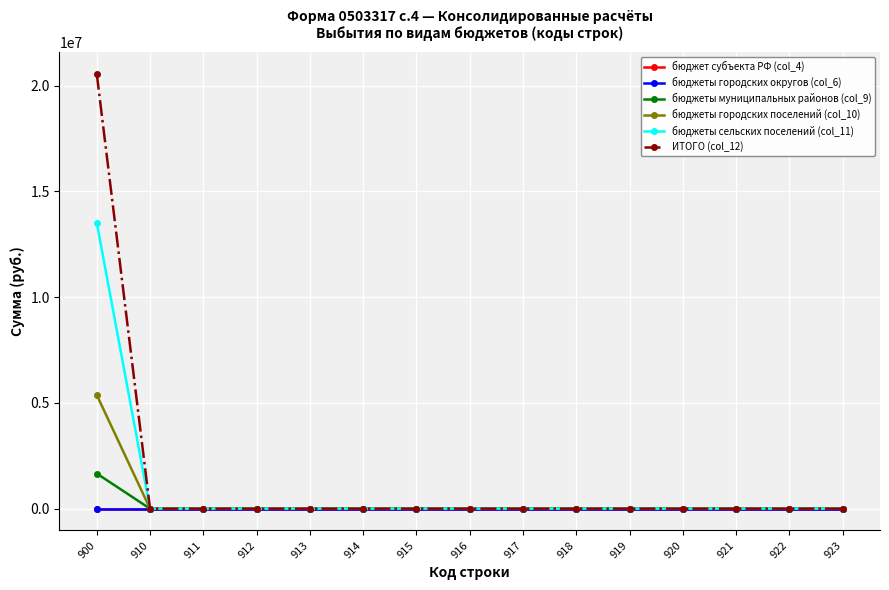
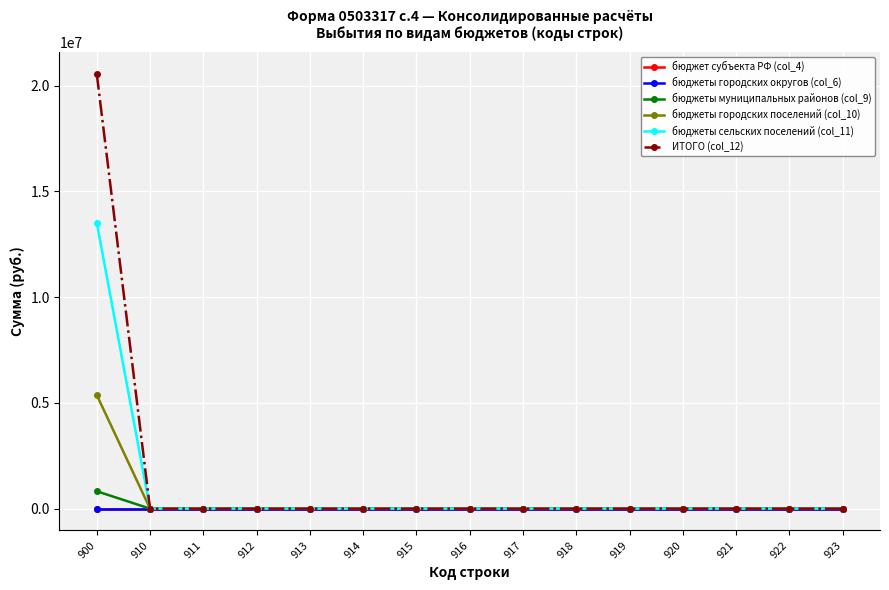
  {
    "бюджеты городских округов (col_6)": {
      "900": 0
    },
    "бюджеты муниципальных районов (col_9)": {
-     "900": 1700000
+     "900": 800000
    },
    "бюджеты городских поселений (col_10)": {
      "900": 5400000
    },
    "бюджеты сельских поселений (col_11)": {
      "900": 13500000
    },
    "ИТОГО (col_12)": {
      "900": 20600000
    }
  }
